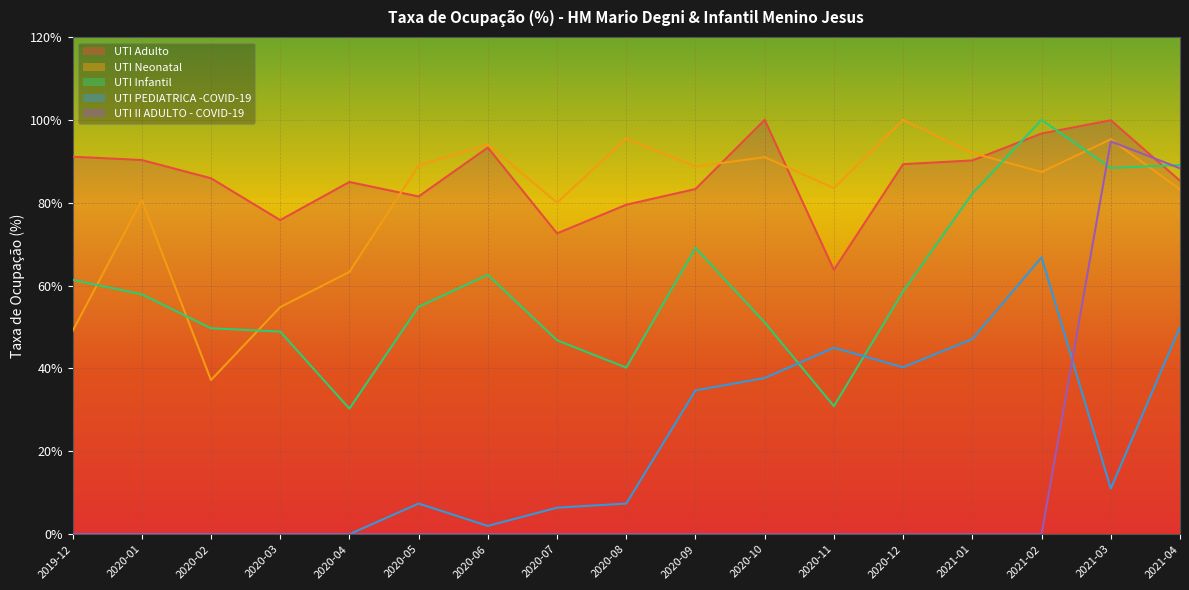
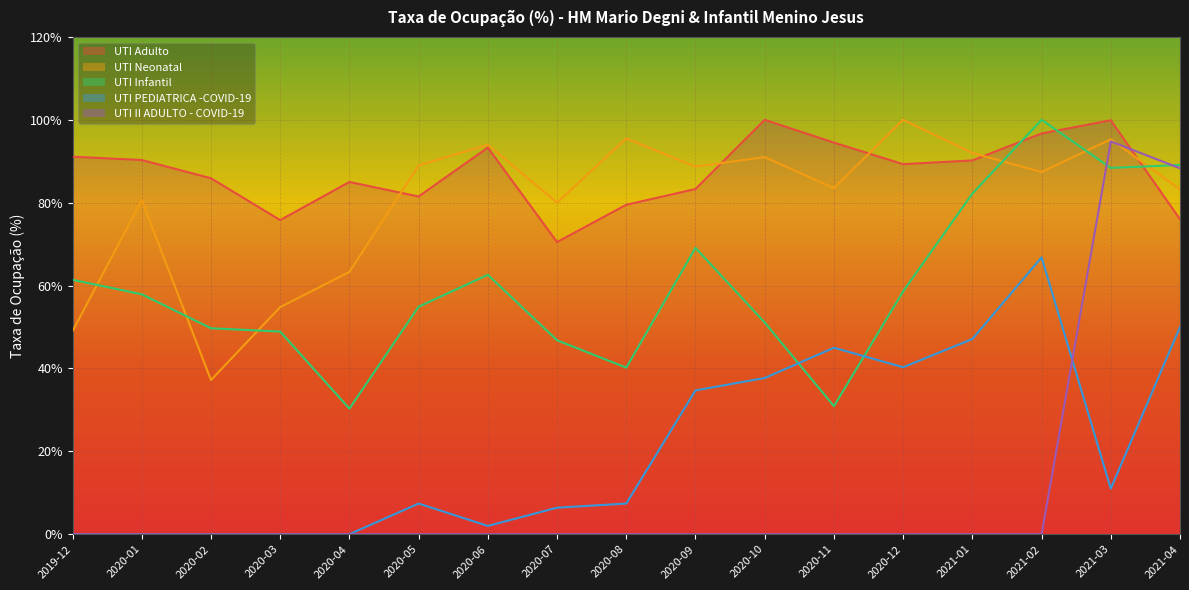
  {
    "UTI Adulto": {
      "2019-12": "91%",
      "2020-01": "90%",
      "2020-02": "86%",
      "2020-03": "76%",
      "2020-04": "85%",
      "2020-05": "82%",
      "2020-06": "93%",
-     "2020-07": "73%",
+     "2020-07": "71%",
      "2020-08": "80%",
      "2020-09": "83%",
      "2020-10": "100%",
-     "2020-11": "64%",
+     "2020-11": "95%",
      "2020-12": "89%",
      "2021-01": "90%",
      "2021-02": "97%",
      "2021-03": "100%",
-     "2021-04": "85%"
+     "2021-04": "76%"
    }
  }
